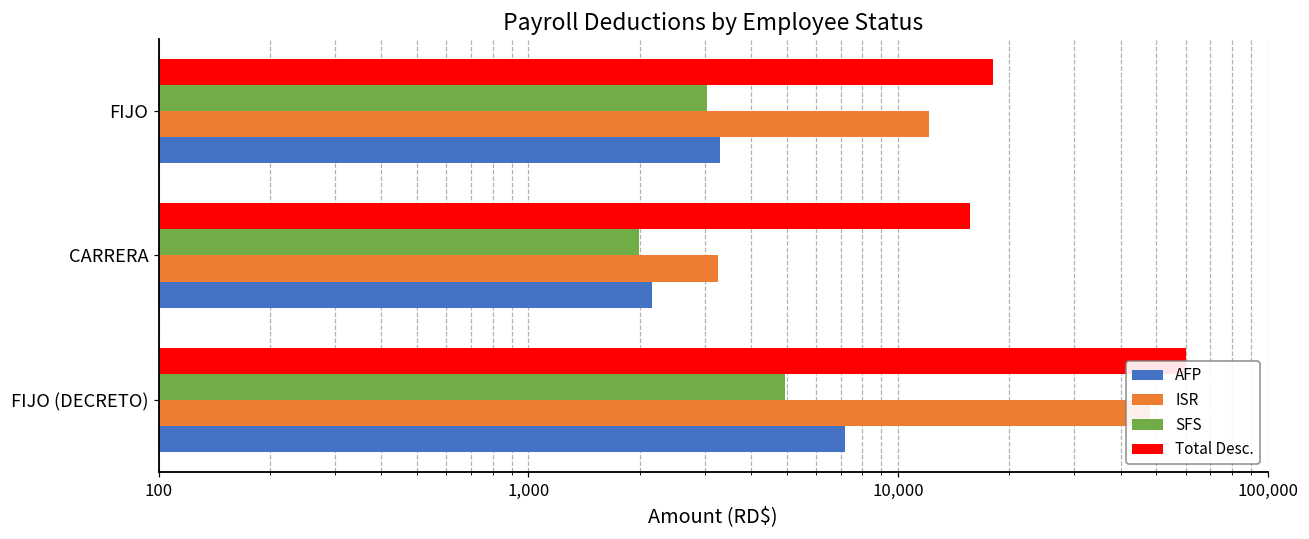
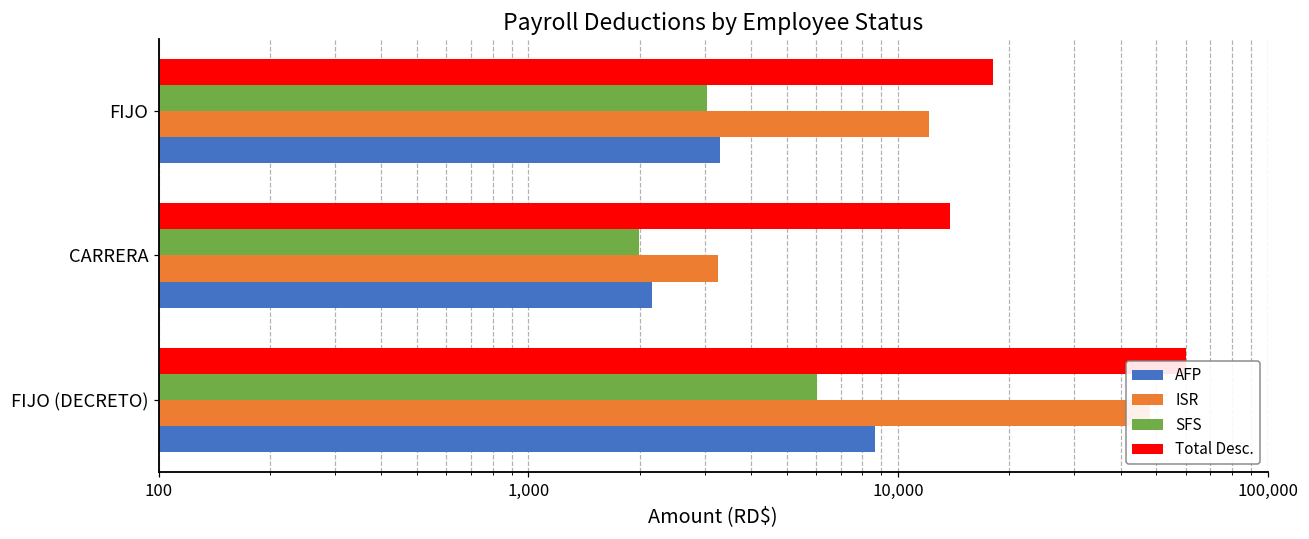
  {
    "AFP": {
      "FIJO": "3,300",
      "CARRERA": "2,200",
-     "FIJO (DECRETO)": "7,200"
+     "FIJO (DECRETO)": "8,600"
    },
    "ISR": {
      "FIJO": "12,100",
      "CARRERA": "3,300"
    },
    "SFS": {
      "FIJO": "3,000",
      "CARRERA": "2,000",
-     "FIJO (DECRETO)": "4,900"
+     "FIJO (DECRETO)": "6,000"
    },
    "Total Desc.": {
      "FIJO": "18,000",
-     "CARRERA": "16,000",
+     "CARRERA": "13,900",
      "FIJO (DECRETO)": "60,000"
    }
  }
